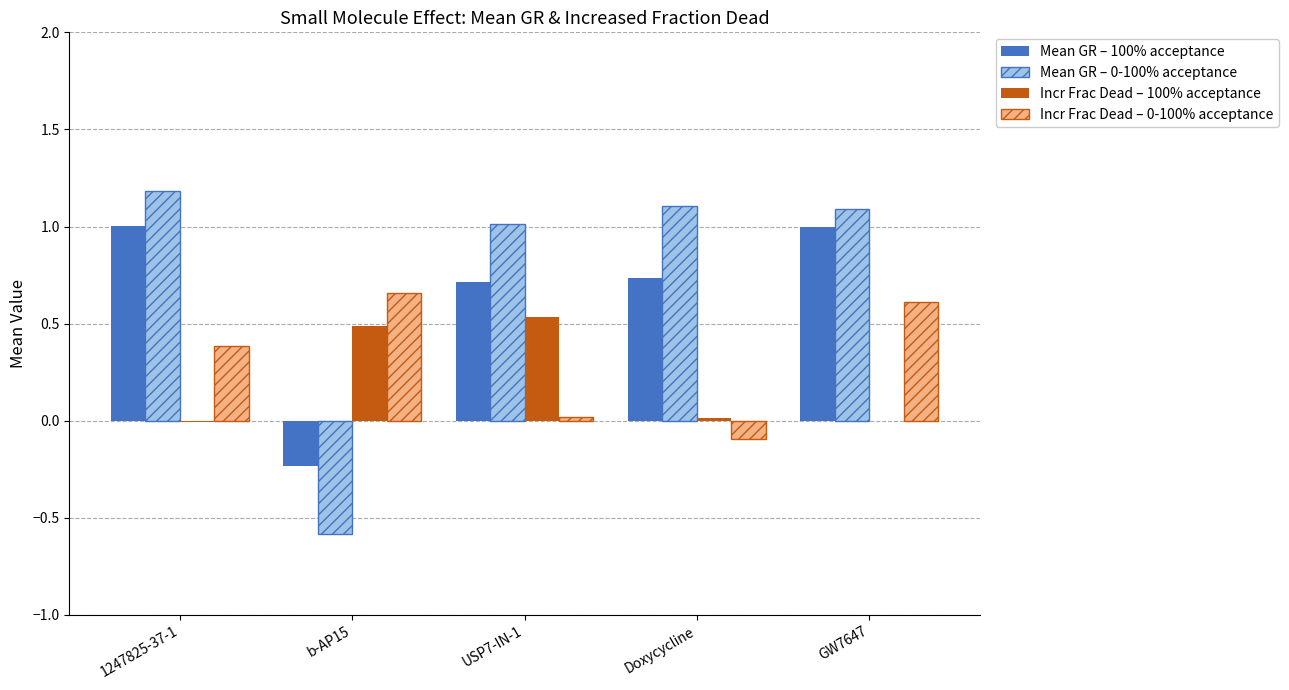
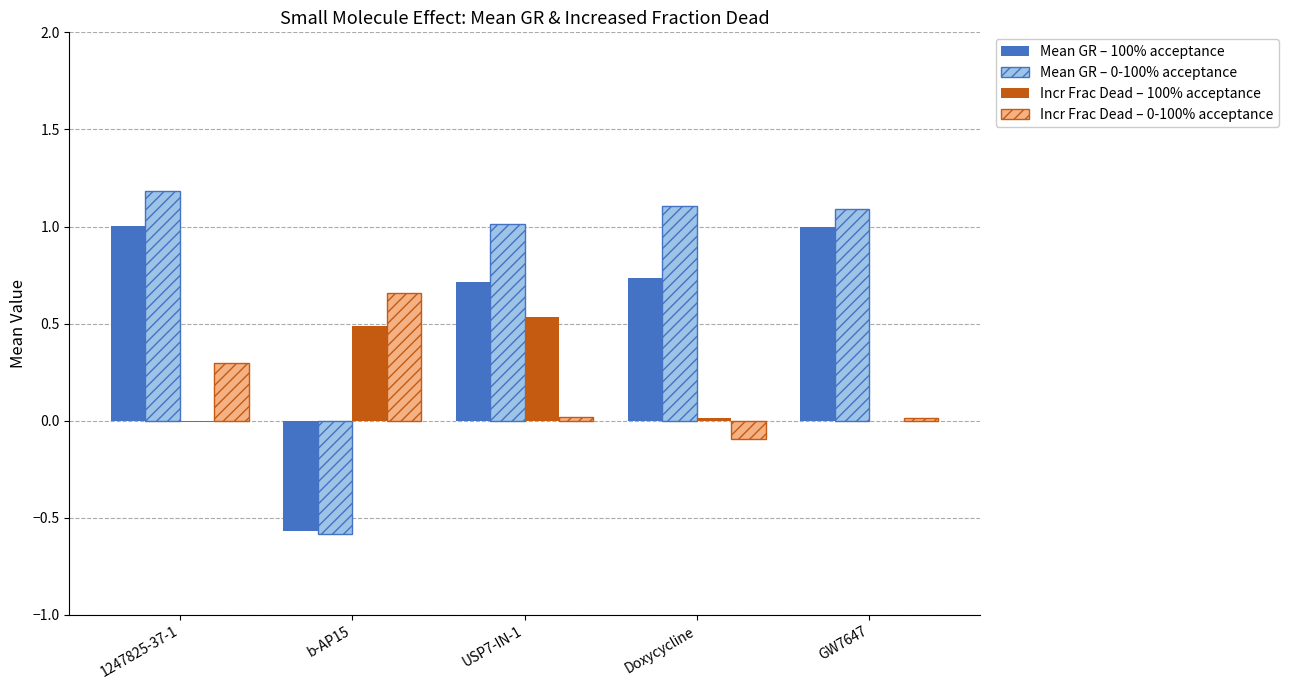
  {
    "Mean GR – 100% acceptance": {
      "1247825-37-1": 1.00,
-     "b-AP15": -0.23,
+     "b-AP15": -0.57,
      "USP7-IN-1": 0.71,
      "Doxycycline": 0.73,
      "GW7647": 1.00
    },
    "Mean GR – 0-100% acceptance": {
      "1247825-37-1": 1.18,
      "b-AP15": -0.58,
      "USP7-IN-1": 1.02,
      "Doxycycline": 1.10,
      "GW7647": 1.09
    },
    "Incr Frac Dead – 100% acceptance": {
      "b-AP15": 0.49,
      "USP7-IN-1": 0.53,
      "Doxycycline": 0.02
    },
    "Incr Frac Dead – 0-100% acceptance": {
-     "1247825-37-1": 0.38,
+     "1247825-37-1": 0.30,
      "b-AP15": 0.66,
      "USP7-IN-1": 0.02,
      "Doxycycline": -0.09,
-     "GW7647": 0.61
+     "GW7647": 0.01
    }
  }
